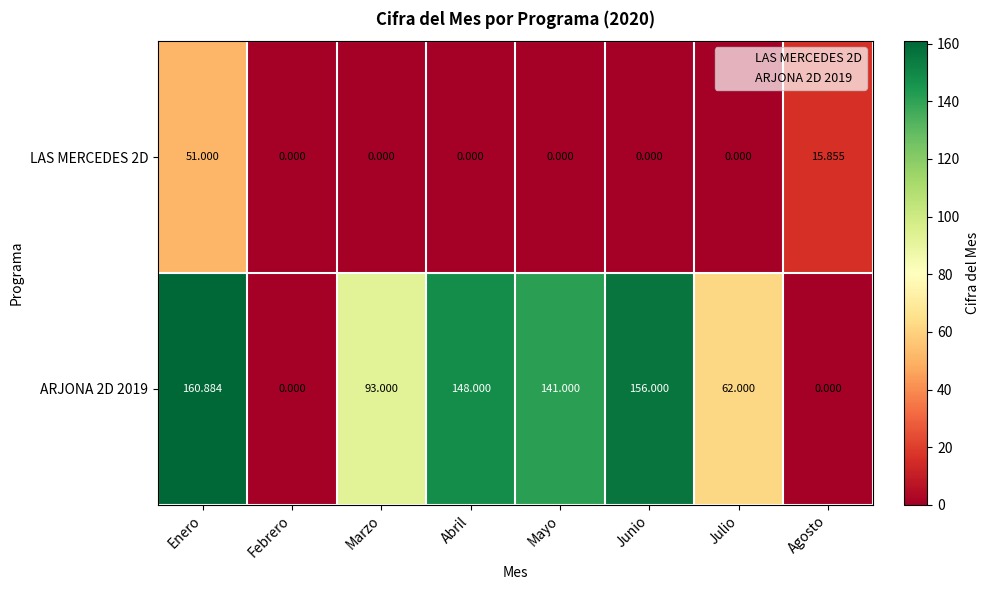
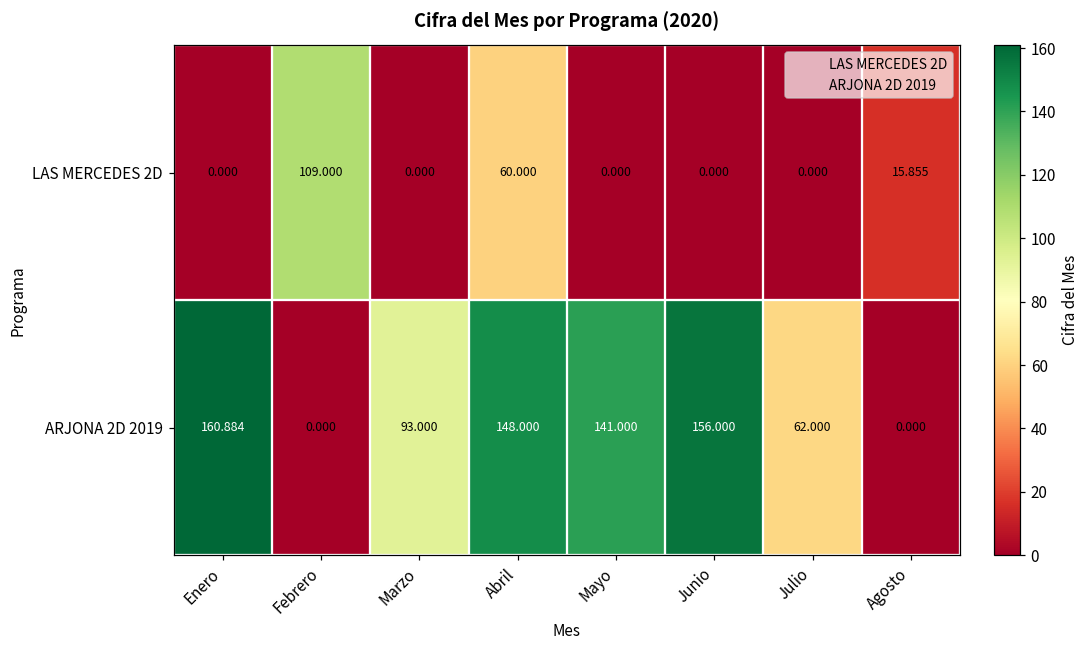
  {
    "LAS MERCEDES 2D": {
-     "Enero": 51.000,
-     "Febrero": 0.000,
+     "Enero": 0.000,
+     "Febrero": 109.000,
      "Marzo": 0.000,
-     "Abril": 0.000,
+     "Abril": 60.000,
      "Mayo": 0.000,
      "Junio": 0.000,
      "Julio": 0.000,
      "Agosto": 15.855
    },
    "ARJONA 2D 2019": {
      "Enero": 160.884,
      "Febrero": 0.000,
      "Marzo": 93.000,
      "Abril": 148.000,
      "Mayo": 141.000,
      "Junio": 156.000,
      "Julio": 62.000,
      "Agosto": 0.000
    }
  }
